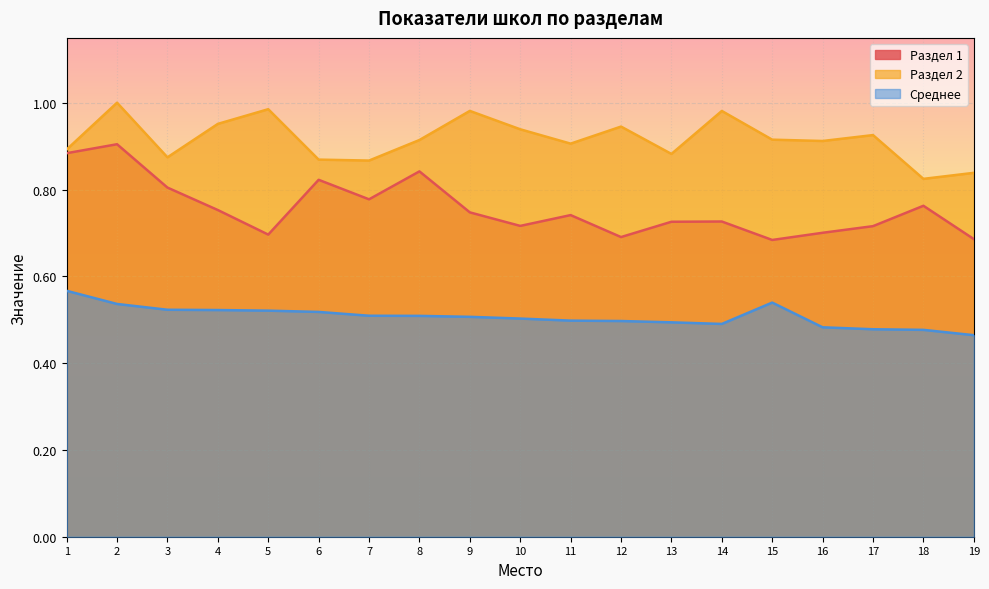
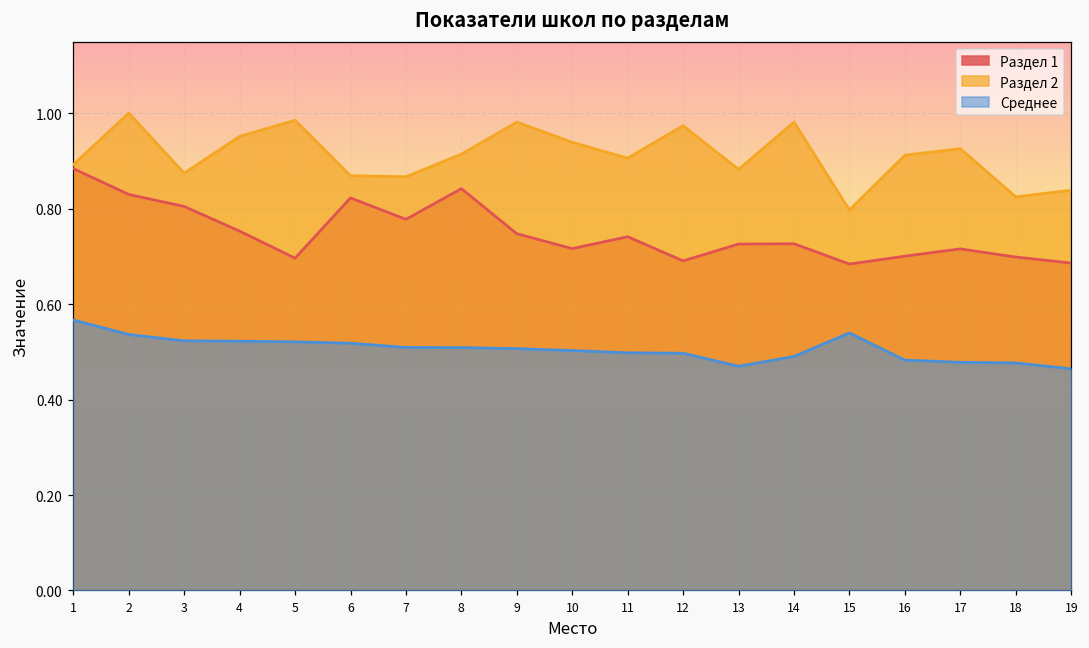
  {
    "Раздел 1": {
      "1": 0.88,
-     "2": 0.90,
+     "2": 0.83,
      "3": 0.80,
      "4": 0.75,
      "5": 0.70,
      "6": 0.82,
      "7": 0.78,
      "8": 0.84,
      "9": 0.75,
      "10": 0.72,
      "11": 0.74,
      "12": 0.69,
      "13": 0.73,
      "14": 0.73,
      "15": 0.68,
      "16": 0.70,
      "17": 0.72,
-     "18": 0.76,
+     "18": 0.70,
      "19": 0.69
    },
    "Раздел 2": {
      "1": 0.89,
      "2": 1.00,
      "3": 0.87,
      "4": 0.95,
      "5": 0.99,
      "6": 0.87,
      "7": 0.87,
      "8": 0.91,
      "9": 0.98,
      "10": 0.94,
      "11": 0.91,
-     "12": 0.95,
+     "12": 0.97,
      "13": 0.88,
      "14": 0.98,
-     "15": 0.92,
+     "15": 0.80,
      "16": 0.91,
      "17": 0.93,
      "18": 0.83,
      "19": 0.84
    },
    "Среднее": {
      "1": 0.57,
      "2": 0.54,
      "3": 0.52,
      "4": 0.52,
      "5": 0.52,
      "6": 0.52,
      "7": 0.51,
      "8": 0.51,
      "9": 0.51,
      "10": 0.50,
      "11": 0.50,
      "12": 0.50,
-     "13": 0.49,
+     "13": 0.47,
      "14": 0.49,
      "15": 0.54,
      "16": 0.48,
      "17": 0.48,
      "18": 0.48,
      "19": 0.46
    }
  }
